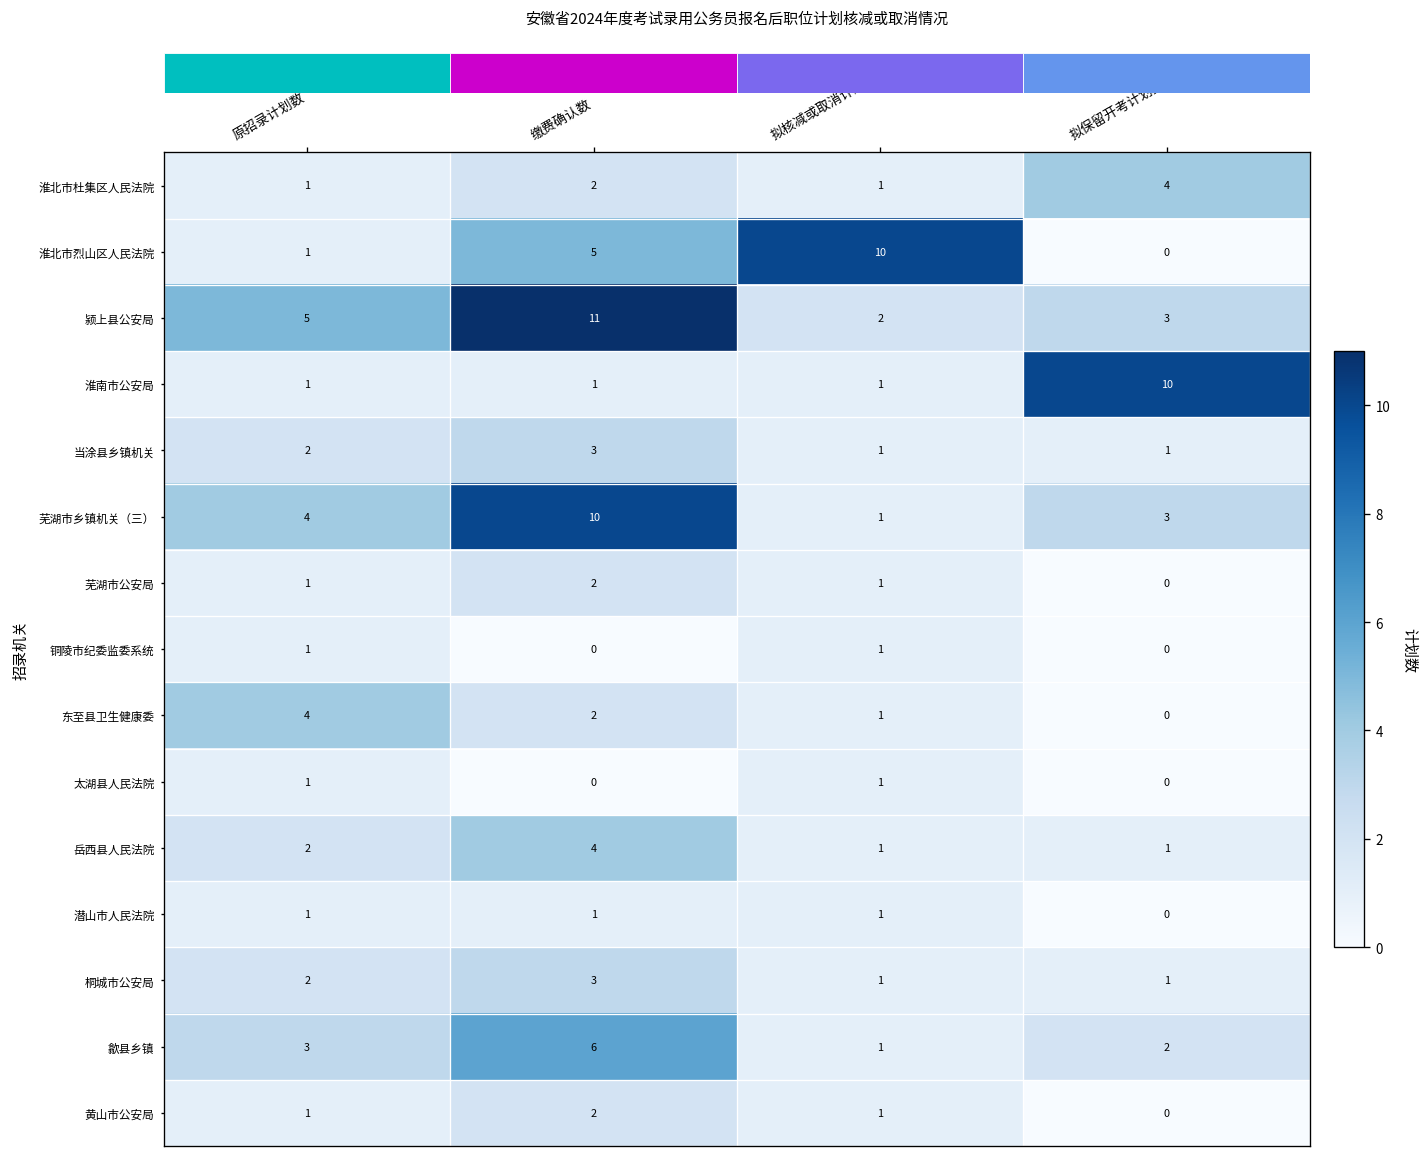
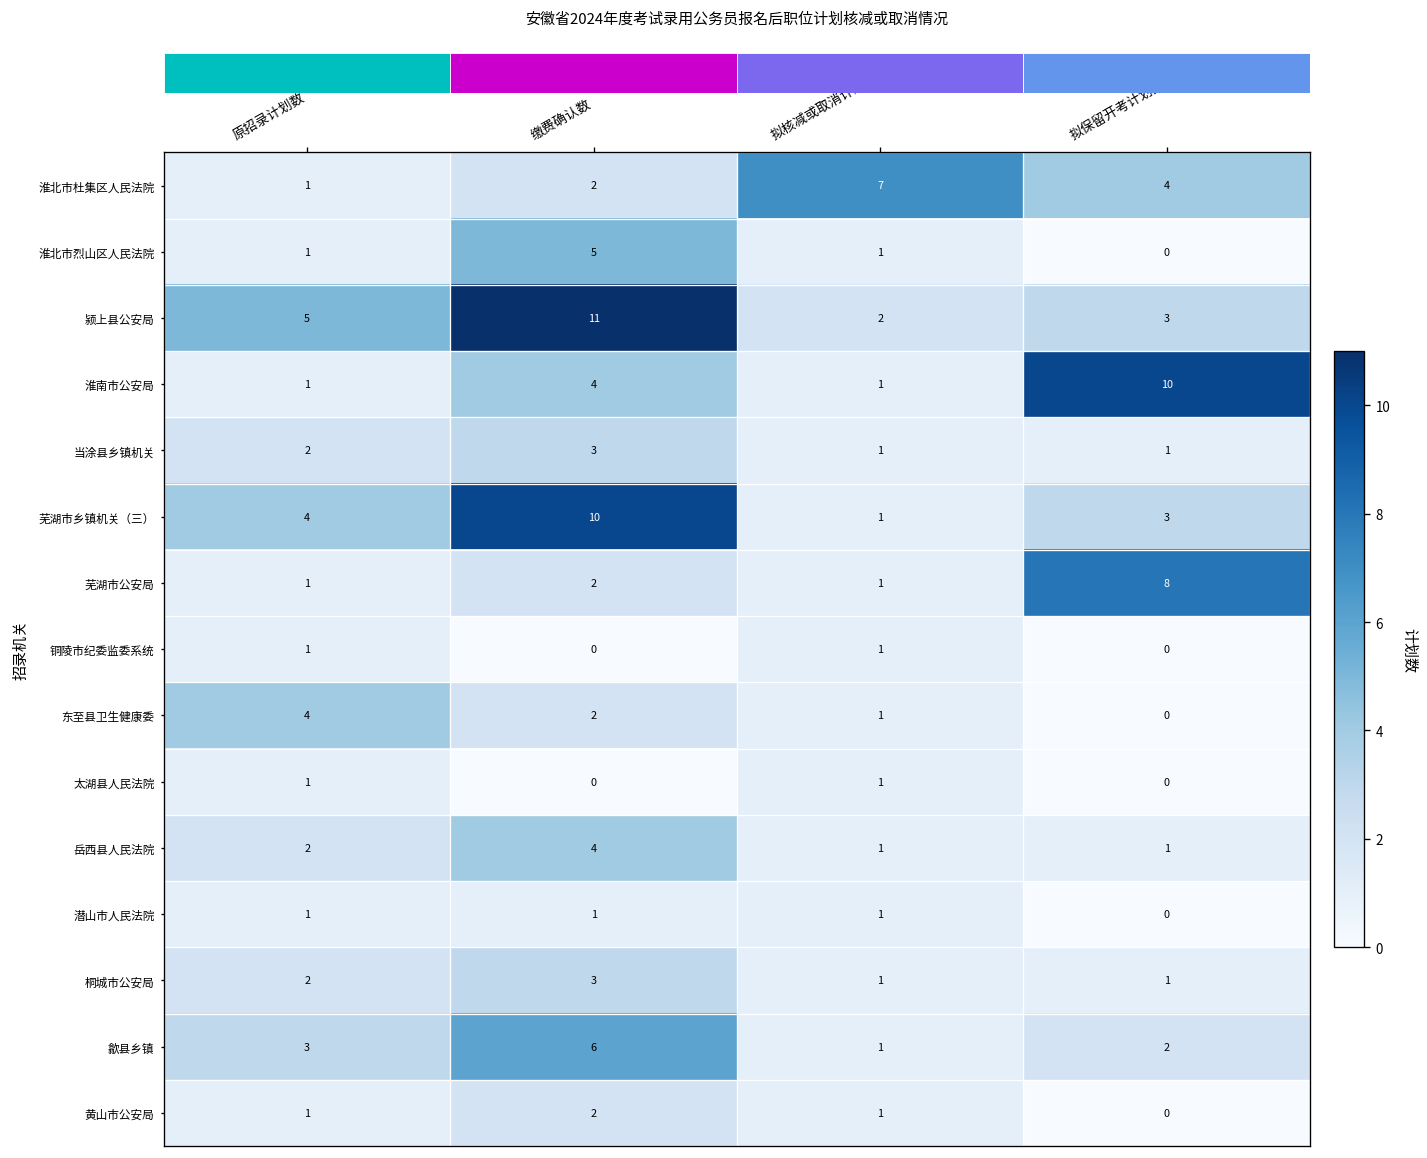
  {
    "淮北市杜集区人民法院": {
      "原招录计划数": 1,
      "缴费确认数": 2,
-     "拟核减或取消计划数": 1,
+     "拟核减或取消计划数": 7,
      "拟保留开考计划数": 4
    },
    "淮北市烈山区人民法院": {
      "原招录计划数": 1,
      "缴费确认数": 5,
-     "拟核减或取消计划数": 10,
+     "拟核减或取消计划数": 1,
      "拟保留开考计划数": 0
    },
    "颍上县公安局": {
      "原招录计划数": 5,
      "缴费确认数": 11,
      "拟核减或取消计划数": 2,
      "拟保留开考计划数": 3
    },
    "淮南市公安局": {
      "原招录计划数": 1,
-     "缴费确认数": 1,
+     "缴费确认数": 4,
      "拟核减或取消计划数": 1,
      "拟保留开考计划数": 10
    },
    "当涂县乡镇机关": {
      "原招录计划数": 2,
      "缴费确认数": 3,
      "拟核减或取消计划数": 1,
      "拟保留开考计划数": 1
    },
    "芜湖市乡镇机关（三）": {
      "原招录计划数": 4,
      "缴费确认数": 10,
      "拟核减或取消计划数": 1,
      "拟保留开考计划数": 3
    },
    "芜湖市公安局": {
      "原招录计划数": 1,
      "缴费确认数": 2,
      "拟核减或取消计划数": 1,
-     "拟保留开考计划数": 0
+     "拟保留开考计划数": 8
    },
    "铜陵市纪委监委系统": {
      "原招录计划数": 1,
      "缴费确认数": 0,
      "拟核减或取消计划数": 1,
      "拟保留开考计划数": 0
    },
    "东至县卫生健康委": {
      "原招录计划数": 4,
      "缴费确认数": 2,
      "拟核减或取消计划数": 1,
      "拟保留开考计划数": 0
    },
    "太湖县人民法院": {
      "原招录计划数": 1,
      "缴费确认数": 0,
      "拟核减或取消计划数": 1,
      "拟保留开考计划数": 0
    },
    "岳西县人民法院": {
      "原招录计划数": 2,
      "缴费确认数": 4,
      "拟核减或取消计划数": 1,
      "拟保留开考计划数": 1
    },
    "潜山市人民法院": {
      "原招录计划数": 1,
      "缴费确认数": 1,
      "拟核减或取消计划数": 1,
      "拟保留开考计划数": 0
    },
    "桐城市公安局": {
      "原招录计划数": 2,
      "缴费确认数": 3,
      "拟核减或取消计划数": 1,
      "拟保留开考计划数": 1
    },
    "歙县乡镇": {
      "原招录计划数": 3,
      "缴费确认数": 6,
      "拟核减或取消计划数": 1,
      "拟保留开考计划数": 2
    },
    "黄山市公安局": {
      "原招录计划数": 1,
      "缴费确认数": 2,
      "拟核减或取消计划数": 1,
      "拟保留开考计划数": 0
    }
  }
